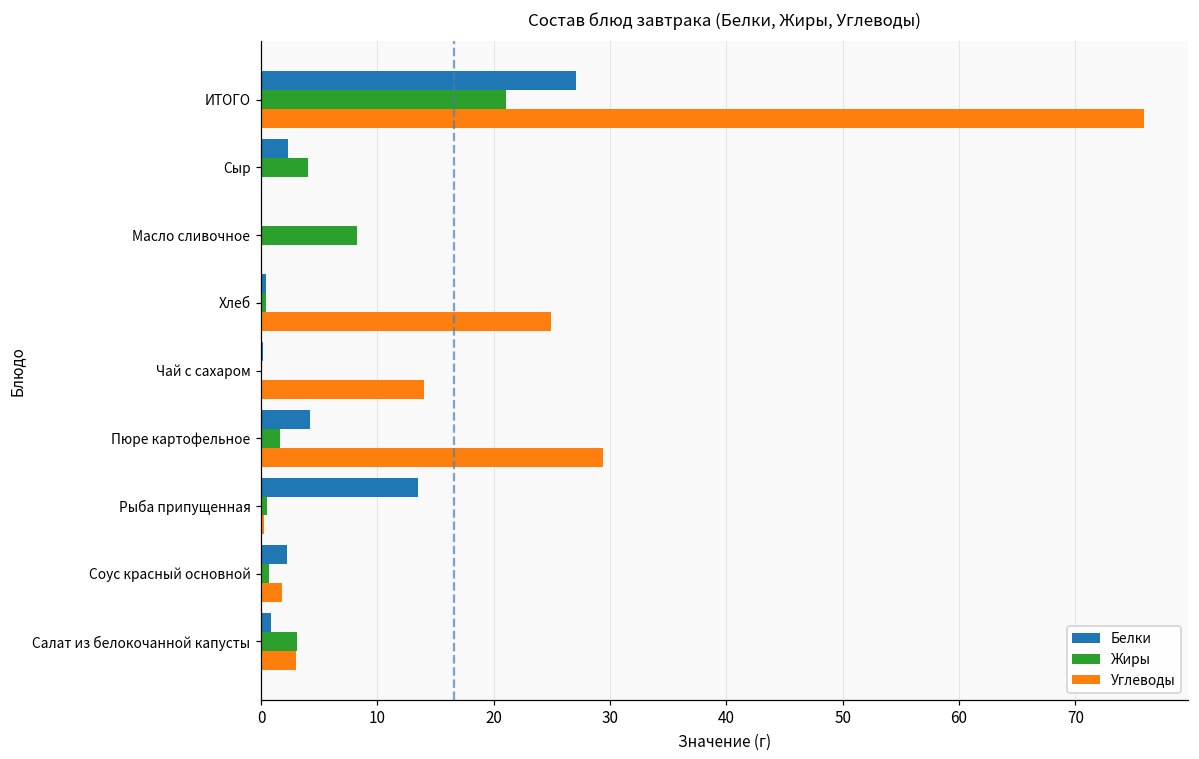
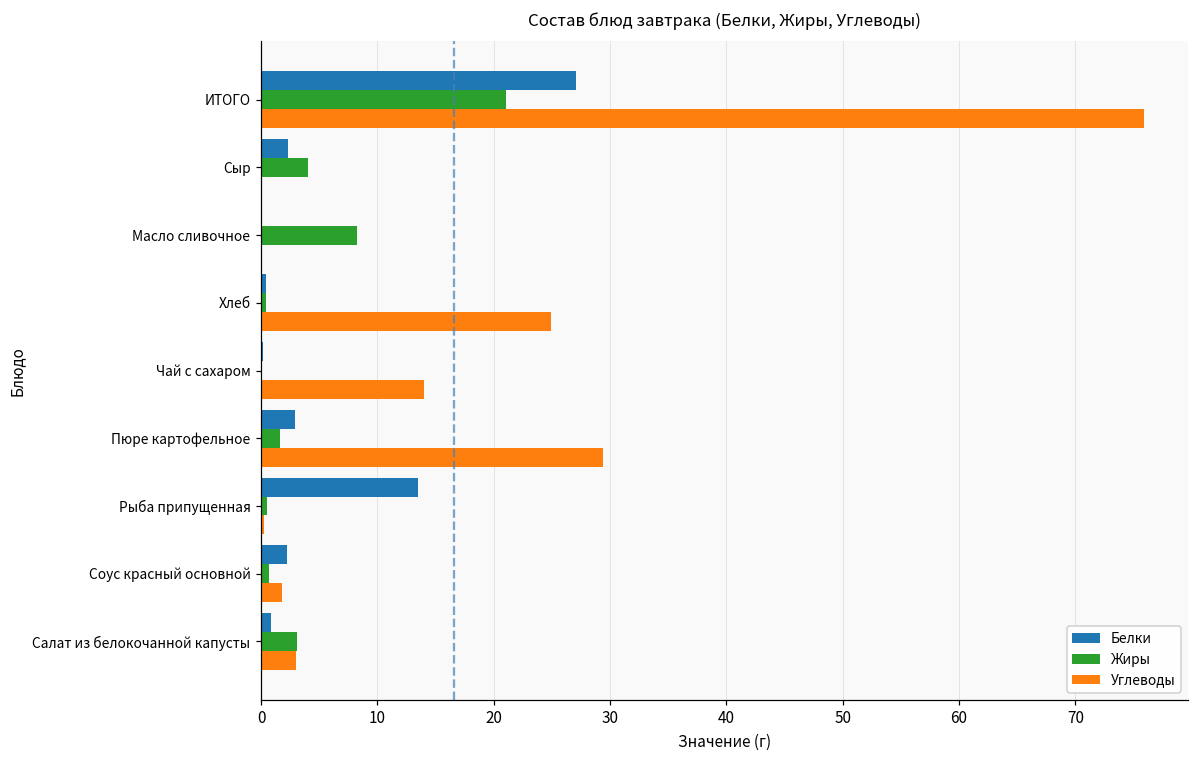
  {
    "Белки": {
      "ИТОГО": 27.1,
      "Сыр": 2.3,
      "Масло сливочное": 0.0,
      "Хлеб": 0.5,
-     "Пюре картофельное": 4.2,
+     "Пюре картофельное": 2.9,
      "Рыба припущенная": 13.5,
      "Соус красный основной": 2.3,
      "Салат из белокочанной капусты": 0.9
    },
    "Жиры": {
      "ИТОГО": 21.0,
      "Сыр": 4.1,
      "Масло сливочное": 8.2,
      "Хлеб": 0.5,
      "Чай с сахаром": 0.0,
      "Пюре картофельное": 1.6,
      "Рыба припущенная": 0.5,
      "Соус красный основной": 0.7,
      "Салат из белокочанной капусты": 3.1
    },
    "Углеводы": {
      "ИТОГО": 75.9,
      "Сыр": 0.0,
      "Хлеб": 24.9,
      "Чай с сахаром": 14.0,
      "Пюре картофельное": 29.4,
      "Рыба припущенная": 0.3,
      "Соус красный основной": 1.8,
      "Салат из белокочанной капусты": 3.0
    }
  }
